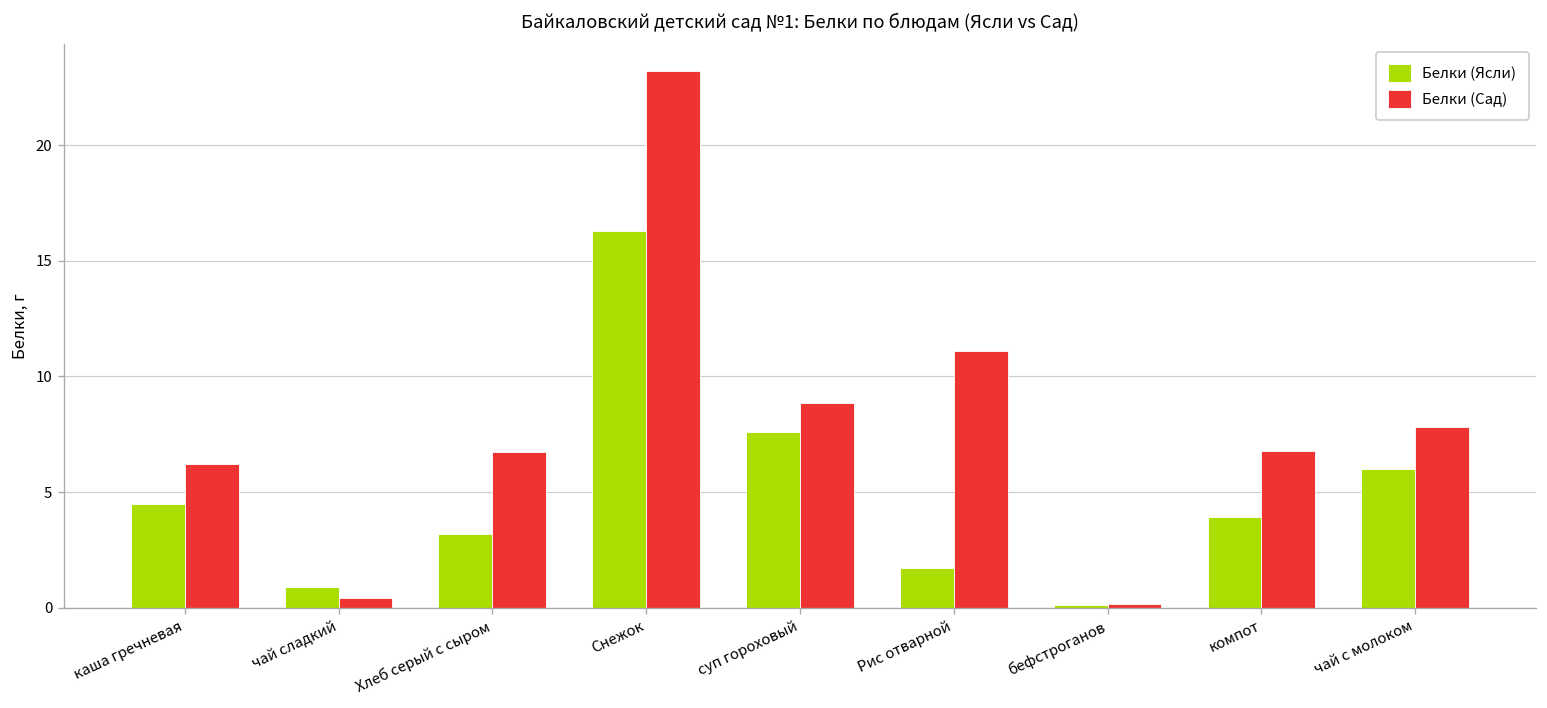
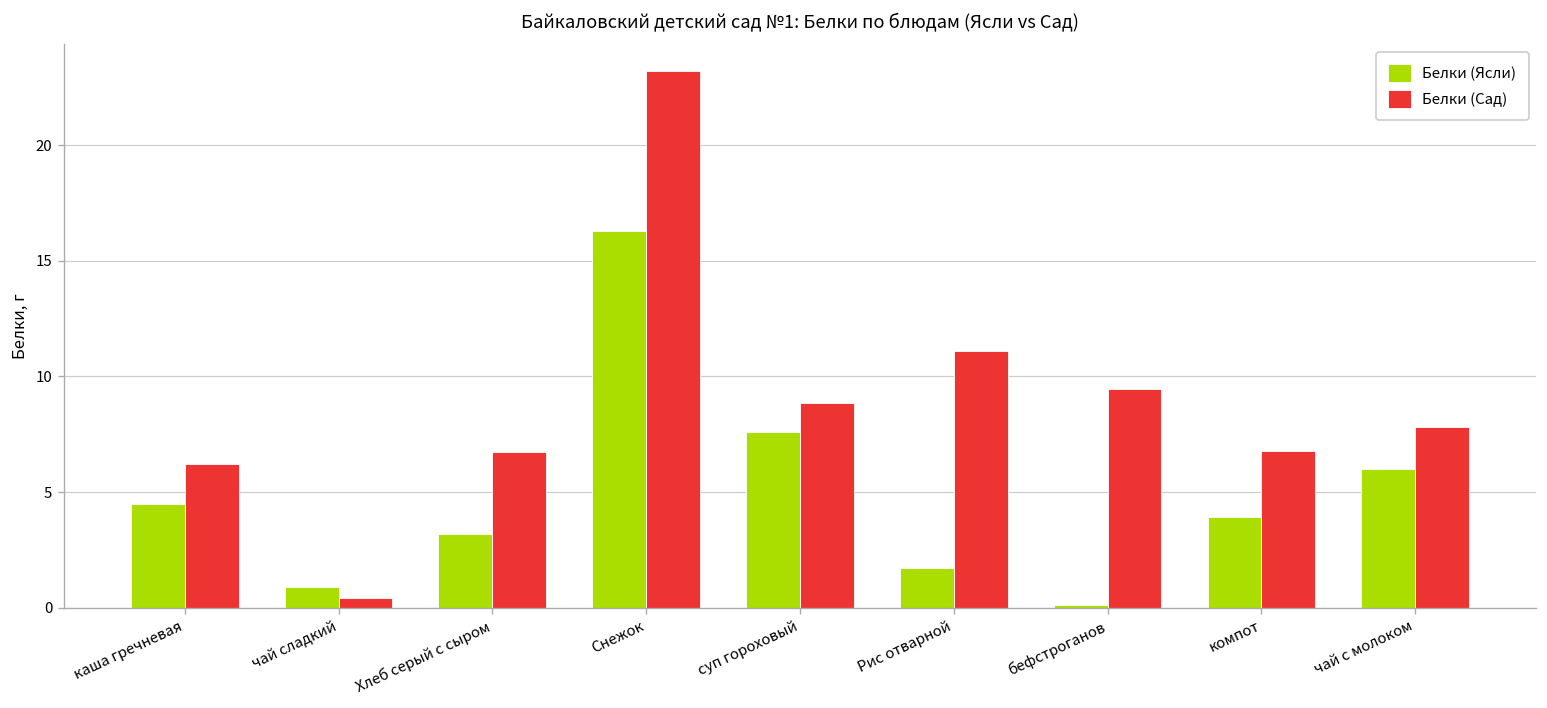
  {
    "Белки (Ясли)": {
      "каша гречневая": 4.5,
      "чай сладкий": 0.9,
      "Хлеб серый с сыром": 3.2,
      "Снежок": 16.3,
      "суп гороховый": 7.6,
      "Рис отварной": 1.7,
      "компот": 3.9,
      "чай с молоком": 6.0
    },
    "Белки (Сад)": {
      "каша гречневая": 6.2,
      "чай сладкий": 0.4,
      "Хлеб серый с сыром": 6.7,
      "Снежок": 23.2,
      "суп гороховый": 8.9,
      "Рис отварной": 11.1,
-     "бефстроганов": 0.2,
+     "бефстроганов": 9.4,
      "компот": 6.8,
      "чай с молоком": 7.8
    }
  }
